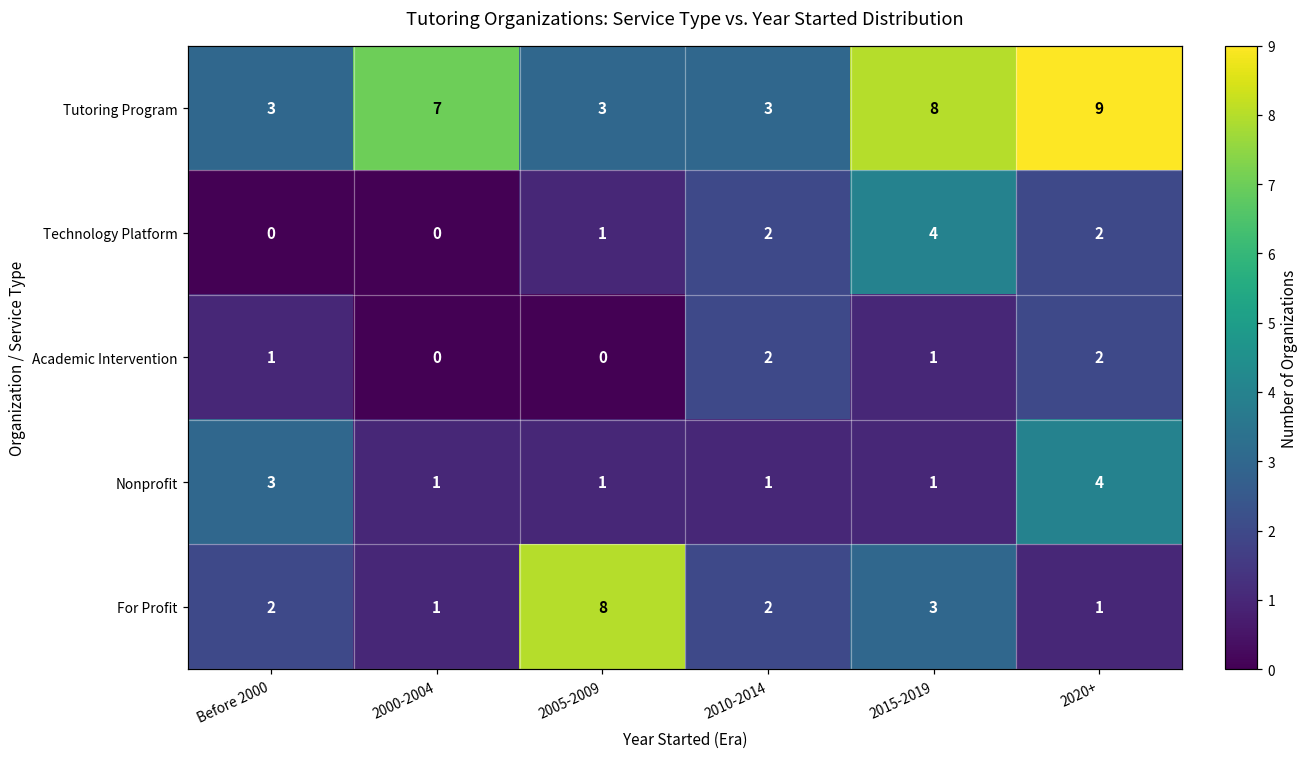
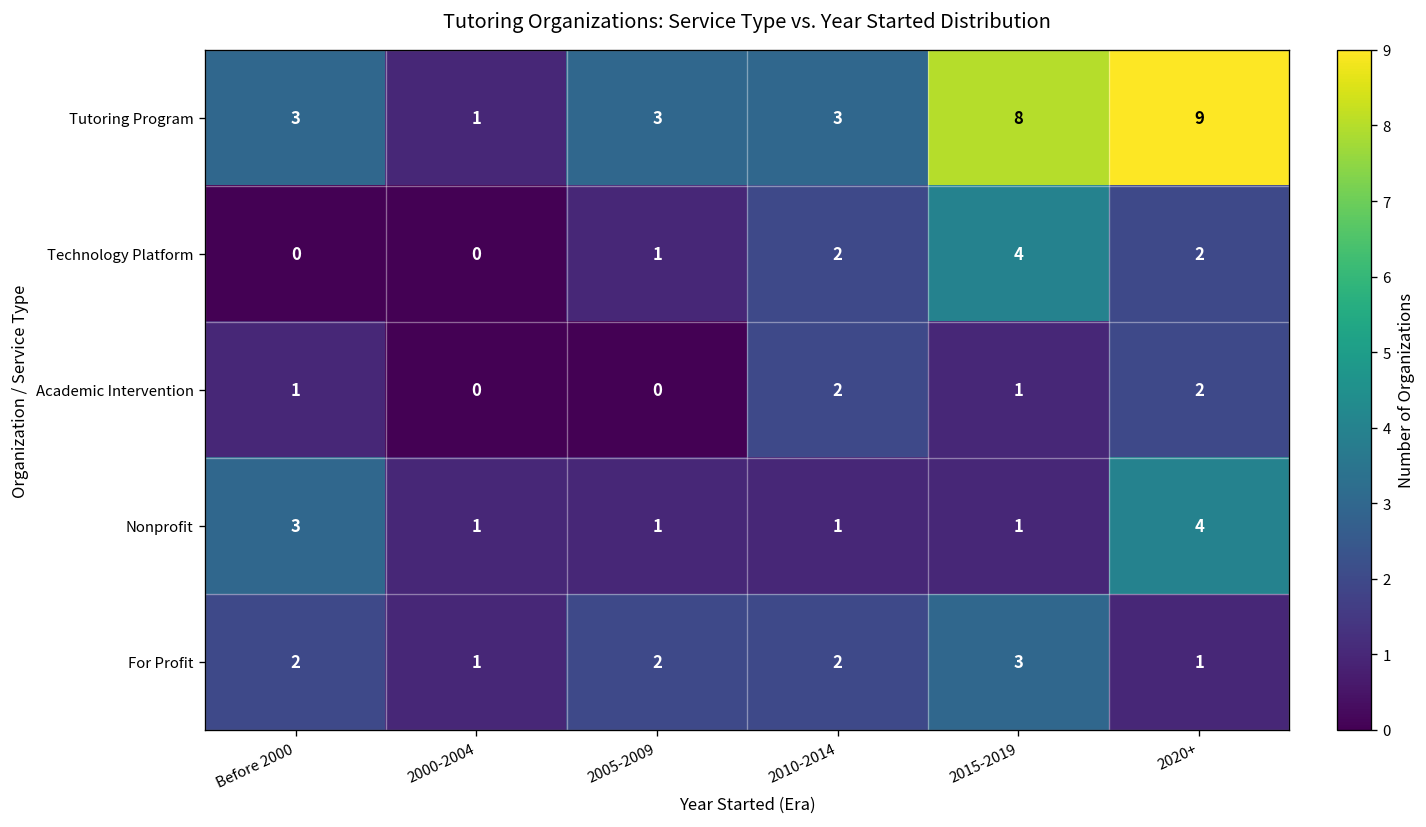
  {
    "Tutoring Program": {
      "Before 2000": 3,
-     "2000-2004": 7,
+     "2000-2004": 1,
      "2005-2009": 3,
      "2010-2014": 3,
      "2015-2019": 8,
      "2020+": 9
    },
    "Technology Platform": {
      "Before 2000": 0,
      "2000-2004": 0,
      "2005-2009": 1,
      "2010-2014": 2,
      "2015-2019": 4,
      "2020+": 2
    },
    "Academic Intervention": {
      "Before 2000": 1,
      "2000-2004": 0,
      "2005-2009": 0,
      "2010-2014": 2,
      "2015-2019": 1,
      "2020+": 2
    },
    "Nonprofit": {
      "Before 2000": 3,
      "2000-2004": 1,
      "2005-2009": 1,
      "2010-2014": 1,
      "2015-2019": 1,
      "2020+": 4
    },
    "For Profit": {
      "Before 2000": 2,
      "2000-2004": 1,
-     "2005-2009": 8,
+     "2005-2009": 2,
      "2010-2014": 2,
      "2015-2019": 3,
      "2020+": 1
    }
  }
